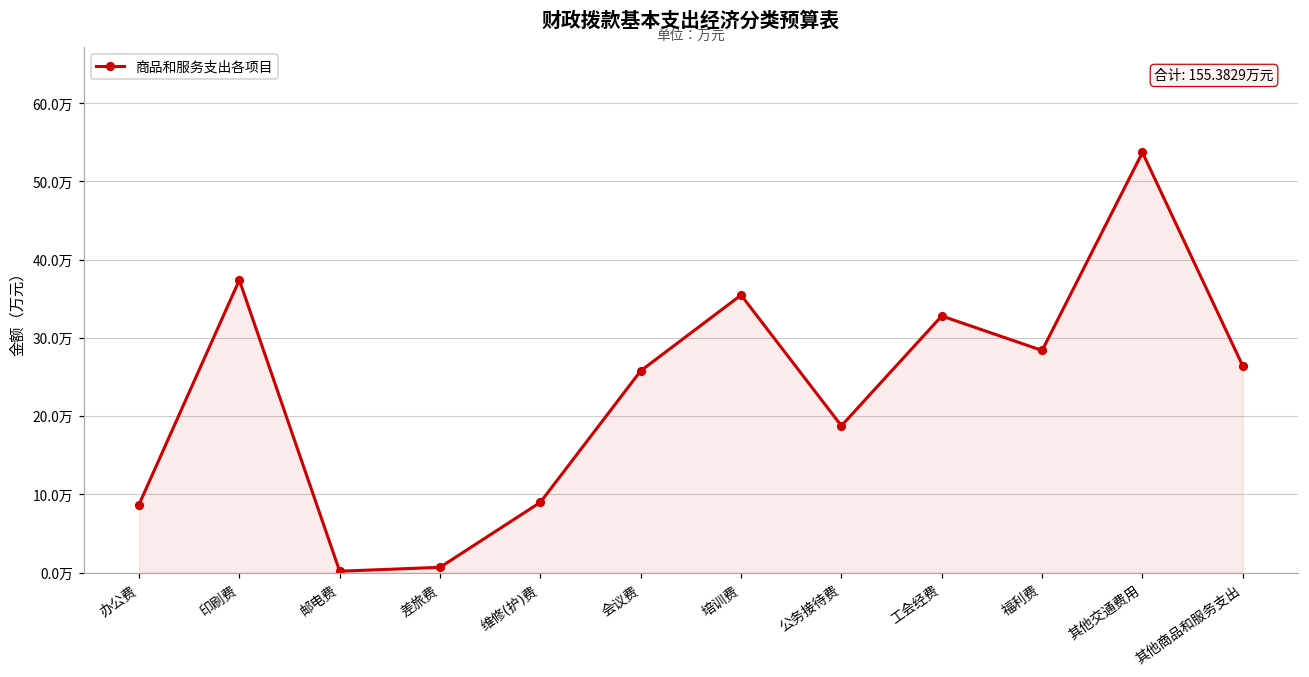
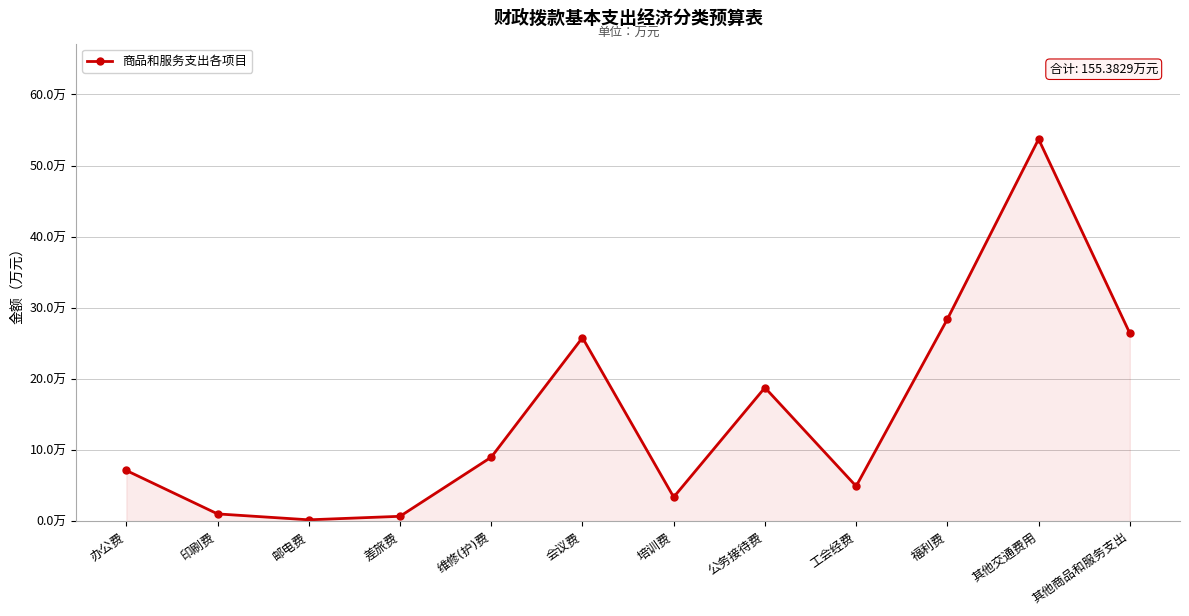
  {
-   "办公费": "9万",
-   "印刷费": "37万",
+   "办公费": "7万",
+   "印刷费": "1万",
    "邮电费": "0万",
    "差旅费": "1万",
    "维修(护)费": "9万",
    "会议费": "26万",
-   "培训费": "35万",
+   "培训费": "3万",
    "公务接待费": "19万",
-   "工会经费": "33万",
+   "工会经费": "5万",
    "福利费": "28万",
    "其他交通费用": "54万",
    "其他商品和服务支出": "26万"
  }
